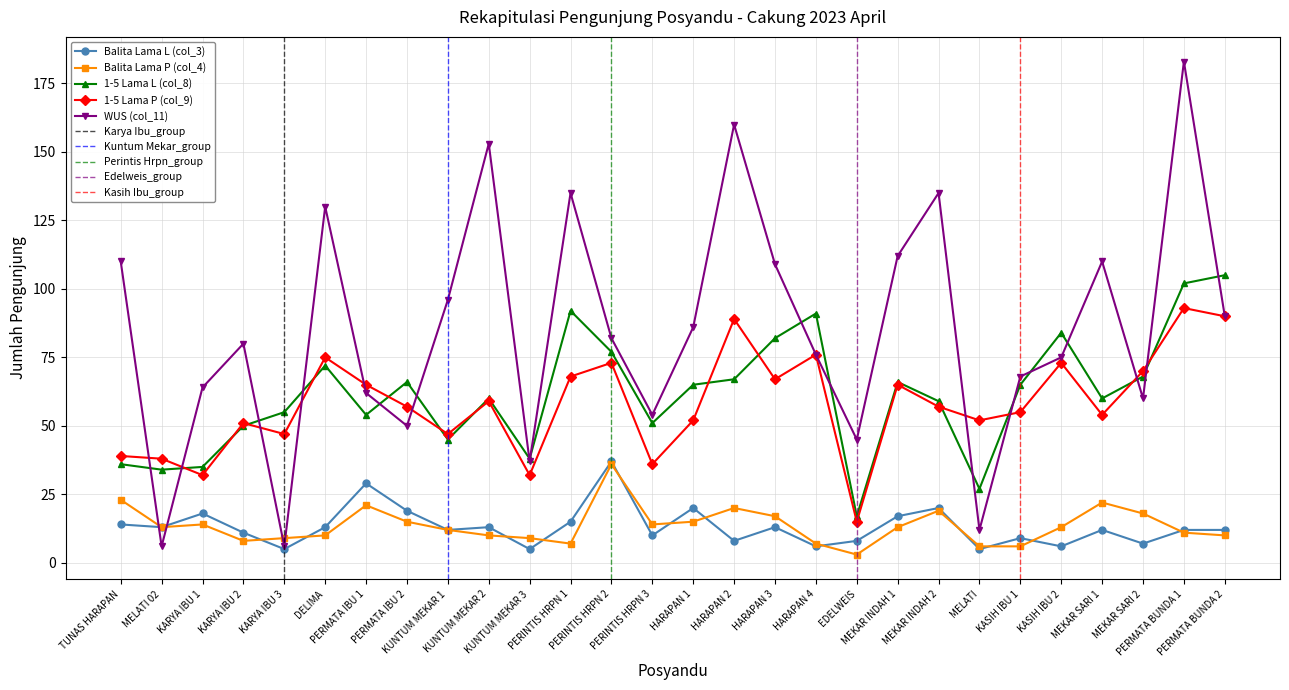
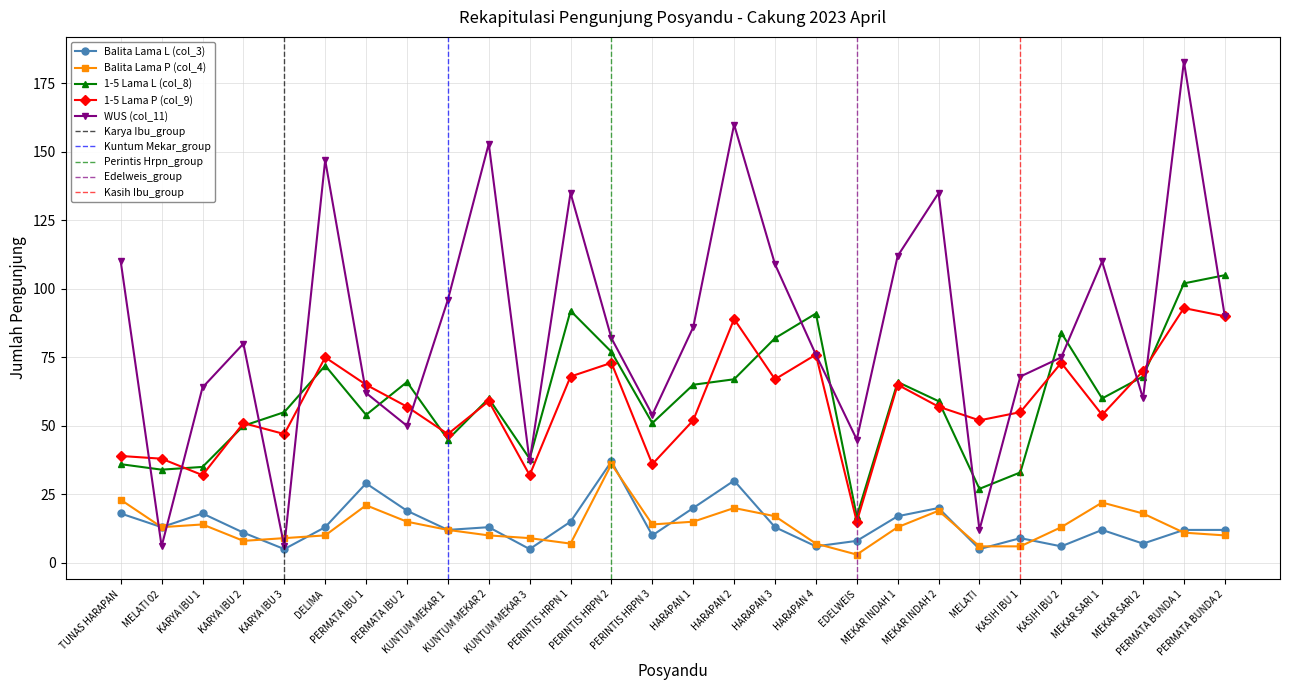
  {
    "Balita Lama L (col_3)": {
-     "TUNAS HARAPAN": 14,
+     "TUNAS HARAPAN": 18,
      "KARYA IBU 1": 18,
      "KARYA IBU 2": 11,
      "KARYA IBU 3": 5,
      "DELIMA": 13,
      "PERMATA IBU 1": 29,
      "PERMATA IBU 2": 19,
      "KUNTUM MEKAR 2": 13,
      "KUNTUM MEKAR 3": 5,
      "PERINTIS HRPN 1": 15,
      "PERINTIS HRPN 2": 37,
      "PERINTIS HRPN 3": 10,
      "HARAPAN 1": 20,
-     "HARAPAN 2": 8,
+     "HARAPAN 2": 30,
      "HARAPAN 3": 13,
      "HARAPAN 4": 6,
      "EDELWEIS": 8,
      "MEKAR INDAH 1": 17,
      "MEKAR INDAH 2": 20,
      "MELATI": 5,
      "KASIH IBU 1": 9,
      "KASIH IBU 2": 6,
      "MEKAR SARI 1": 12,
      "MEKAR SARI 2": 7,
      "PERMATA BUNDA 1": 12,
      "PERMATA BUNDA 2": 12
    },
    "Balita Lama P (col_4)": {
      "TUNAS HARAPAN": 23,
      "KARYA IBU 1": 14,
      "KARYA IBU 2": 8,
      "KARYA IBU 3": 9,
      "DELIMA": 10,
      "PERMATA IBU 1": 21,
      "PERMATA IBU 2": 15,
      "KUNTUM MEKAR 2": 10,
      "KUNTUM MEKAR 3": 9,
      "PERINTIS HRPN 1": 7,
      "PERINTIS HRPN 2": 36,
      "PERINTIS HRPN 3": 14,
      "HARAPAN 1": 15,
      "HARAPAN 2": 20,
      "HARAPAN 3": 17,
      "HARAPAN 4": 7,
      "EDELWEIS": 3,
      "MEKAR INDAH 1": 13,
      "MEKAR INDAH 2": 19,
      "MELATI": 6,
      "KASIH IBU 1": 6,
      "KASIH IBU 2": 13,
      "MEKAR SARI 1": 22,
      "MEKAR SARI 2": 18,
      "PERMATA BUNDA 1": 11,
      "PERMATA BUNDA 2": 10
    },
    "1-5 Lama L (col_8)": {
      "TUNAS HARAPAN": 36,
      "MELATI 02": 34,
      "KARYA IBU 1": 35,
      "KARYA IBU 2": 50,
      "KARYA IBU 3": 55,
      "DELIMA": 72,
      "PERMATA IBU 1": 54,
      "PERMATA IBU 2": 66,
      "KUNTUM MEKAR 1": 45,
      "KUNTUM MEKAR 2": 60,
      "KUNTUM MEKAR 3": 38,
      "PERINTIS HRPN 1": 92,
      "PERINTIS HRPN 2": 77,
      "PERINTIS HRPN 3": 51,
      "HARAPAN 1": 65,
      "HARAPAN 2": 67,
      "HARAPAN 3": 82,
      "HARAPAN 4": 91,
      "EDELWEIS": 17,
      "MEKAR INDAH 1": 66,
      "MEKAR INDAH 2": 59,
      "MELATI": 27,
-     "KASIH IBU 1": 65,
+     "KASIH IBU 1": 33,
      "KASIH IBU 2": 84,
      "MEKAR SARI 1": 60,
      "MEKAR SARI 2": 68,
      "PERMATA BUNDA 1": 102,
      "PERMATA BUNDA 2": 105
    },
    "1-5 Lama P (col_9)": {
      "TUNAS HARAPAN": 39,
      "MELATI 02": 38,
      "KARYA IBU 1": 32,
      "KARYA IBU 2": 51,
      "KARYA IBU 3": 47,
      "DELIMA": 75,
      "PERMATA IBU 1": 65,
      "PERMATA IBU 2": 57,
      "KUNTUM MEKAR 1": 47,
      "KUNTUM MEKAR 2": 59,
      "KUNTUM MEKAR 3": 32,
      "PERINTIS HRPN 1": 68,
      "PERINTIS HRPN 2": 73,
      "PERINTIS HRPN 3": 36,
      "HARAPAN 1": 52,
      "HARAPAN 2": 89,
      "HARAPAN 3": 67,
      "EDELWEIS": 15,
      "MEKAR INDAH 1": 65,
      "MEKAR INDAH 2": 57,
      "MELATI": 52,
      "KASIH IBU 1": 55,
      "KASIH IBU 2": 73,
      "MEKAR SARI 1": 54,
      "MEKAR SARI 2": 70,
      "PERMATA BUNDA 1": 93
    },
    "WUS (col_11)": {
      "TUNAS HARAPAN": 110,
      "MELATI 02": 6,
      "KARYA IBU 1": 64,
      "KARYA IBU 2": 80,
      "KARYA IBU 3": 6,
-     "DELIMA": 130,
+     "DELIMA": 147,
      "PERMATA IBU 1": 62,
      "PERMATA IBU 2": 50,
      "KUNTUM MEKAR 1": 96,
      "KUNTUM MEKAR 2": 153,
      "KUNTUM MEKAR 3": 37,
      "PERINTIS HRPN 1": 135,
      "PERINTIS HRPN 2": 82,
      "PERINTIS HRPN 3": 54,
      "HARAPAN 1": 86,
      "HARAPAN 2": 160,
      "HARAPAN 3": 109,
      "EDELWEIS": 45,
      "MEKAR INDAH 1": 112,
      "MEKAR INDAH 2": 135,
      "MELATI": 12,
      "KASIH IBU 1": 68,
      "KASIH IBU 2": 75,
      "MEKAR SARI 1": 110,
      "MEKAR SARI 2": 60,
      "PERMATA BUNDA 1": 183
    }
  }
